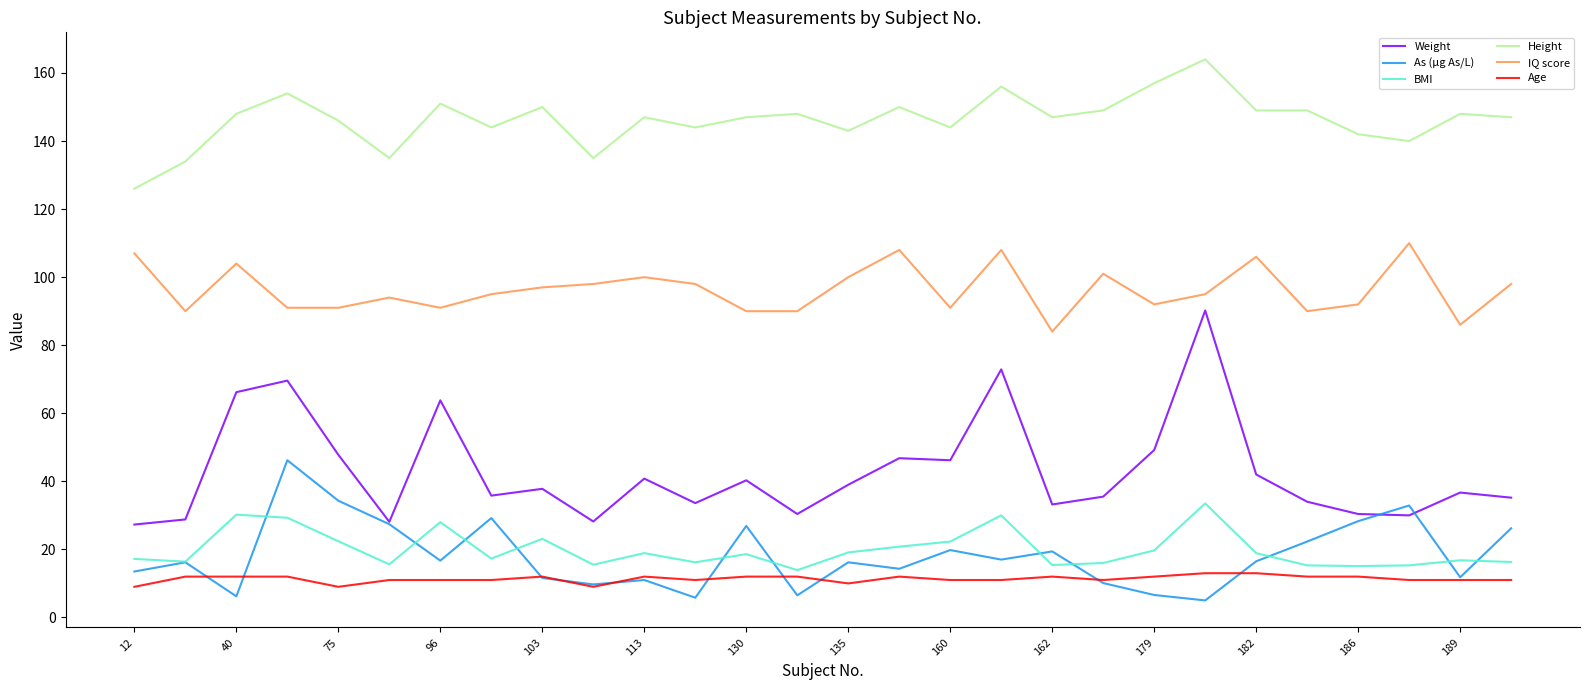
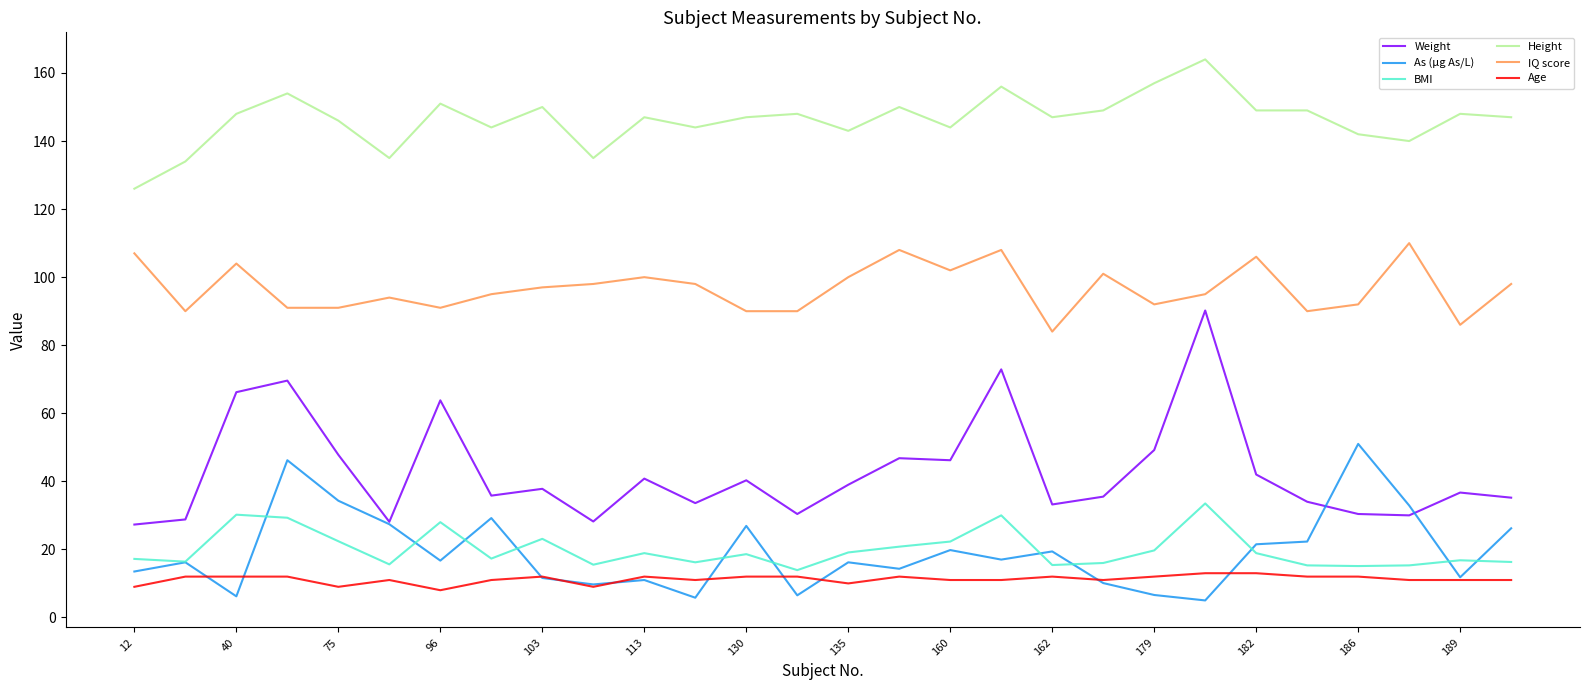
  {
    "Weight": {
      "12": 27,
      "40": 66,
      "75": 48,
      "96": 64,
      "103": 38,
      "113": 41,
      "130": 40,
      "135": 39,
      "160": 46,
      "162": 33,
      "179": 49,
      "182": 42,
      "186": 30,
      "189": 37
    },
    "As (µg As/L)": {
      "12": 14,
      "40": 6,
      "75": 34,
      "96": 17,
      "113": 11,
      "130": 27,
      "135": 16,
      "160": 20,
      "162": 19,
      "179": 7,
-     "182": 17,
-     "186": 28,
+     "182": 22,
+     "186": 51,
      "189": 12
    },
    "BMI": {
      "12": 17,
      "40": 30,
      "75": 22,
      "96": 28,
      "103": 23,
      "113": 19,
      "130": 19,
      "135": 19,
      "160": 22,
      "162": 15,
      "179": 20,
      "182": 19,
      "186": 15,
      "189": 17
    },
    "Height": {
      "12": 126,
      "40": 148,
      "75": 146,
      "96": 151,
      "103": 150,
      "113": 147,
      "130": 147,
      "135": 143,
      "160": 144,
      "162": 147,
      "179": 157,
      "182": 149,
      "186": 142,
      "189": 148
    },
    "IQ score": {
      "12": 107,
      "40": 104,
      "75": 91,
      "96": 91,
      "103": 97,
      "113": 100,
      "130": 90,
      "135": 100,
-     "160": 91,
+     "160": 102,
      "162": 84,
      "179": 92,
      "182": 106,
      "186": 92,
      "189": 86
    },
    "Age": {
      "12": 9,
      "40": 12,
      "75": 9,
-     "96": 11,
+     "96": 8,
      "113": 12,
      "130": 12,
      "135": 10,
      "160": 11,
      "162": 12,
      "179": 12,
      "182": 13,
      "186": 12,
      "189": 11
    }
  }
